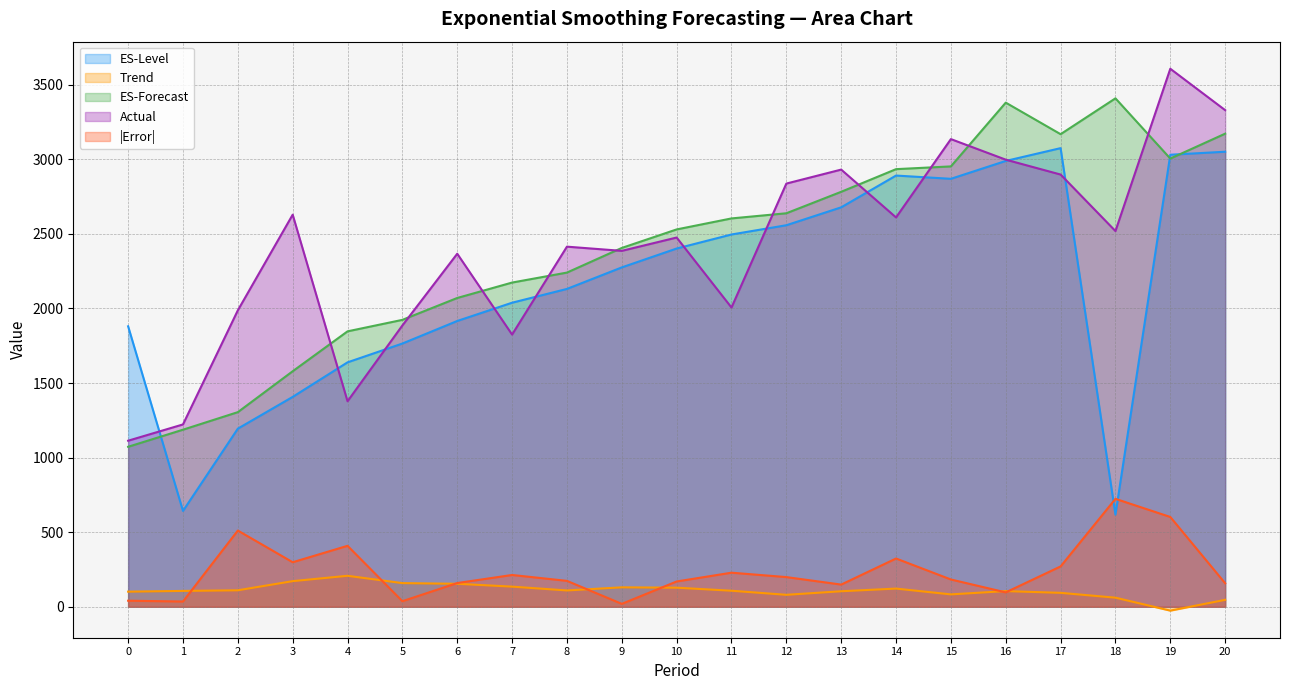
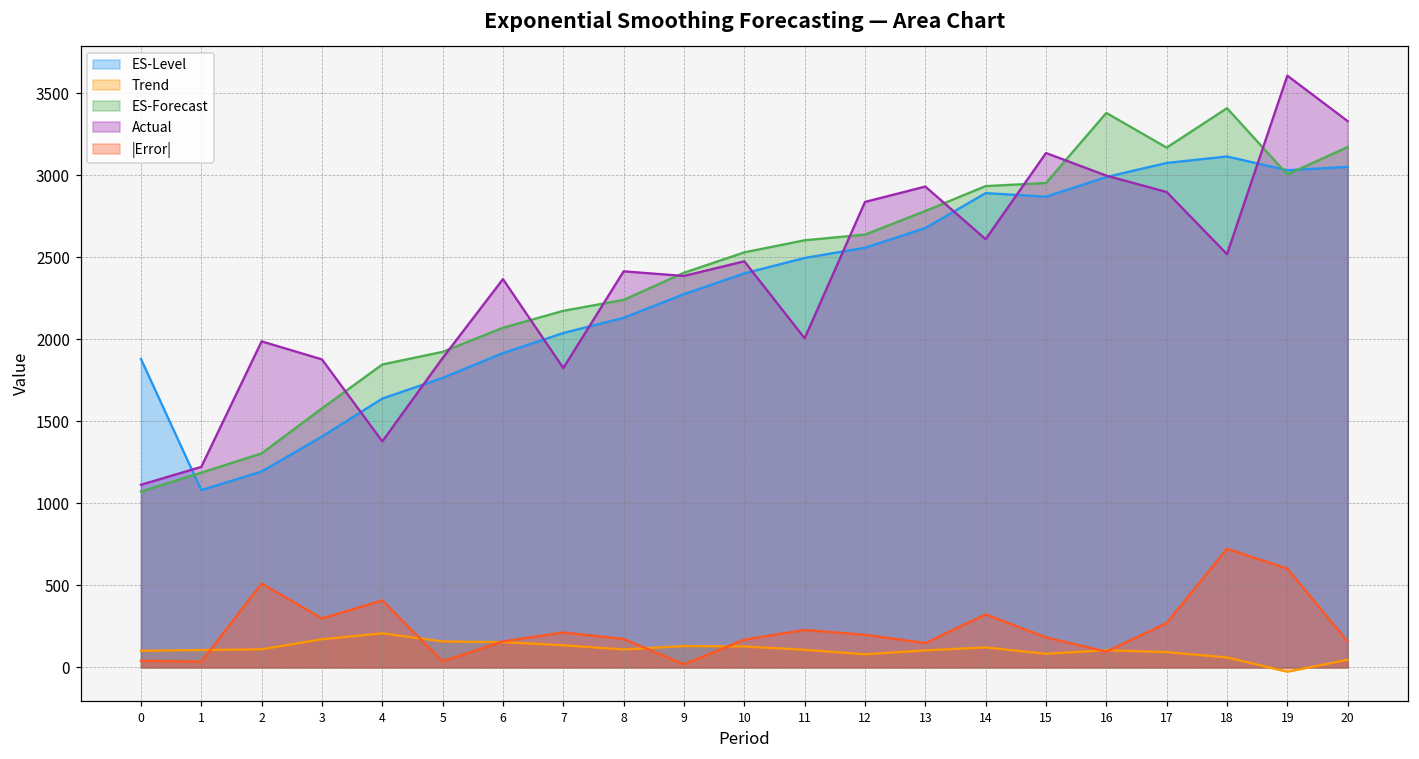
  {
    "ES-Level": {
      "0": 1880,
-     "1": 640,
+     "1": 1080,
      "2": 1190,
      "3": 1410,
      "4": 1640,
      "5": 1760,
      "6": 1920,
      "7": 2040,
      "8": 2130,
      "9": 2280,
      "10": 2400,
      "11": 2500,
      "12": 2560,
      "13": 2680,
      "14": 2890,
      "15": 2870,
      "17": 3070,
-     "18": 620,
+     "18": 3110,
      "19": 3030,
      "20": 3050
    },
    "ES-Forecast": {
      "0": 1070,
      "1": 1190,
      "2": 1300,
      "3": 1580,
      "4": 1850,
      "5": 1920,
      "6": 2070,
      "7": 2170,
      "8": 2240,
      "9": 2410,
      "10": 2530,
      "11": 2600,
      "12": 2640,
      "13": 2780,
      "14": 2930,
      "15": 2950,
      "16": 3380,
      "17": 3170,
      "18": 3410,
      "19": 3000,
      "20": 3170
    },
    "Actual": {
      "0": 1110,
      "1": 1220,
      "2": 1990,
-     "3": 2630,
+     "3": 1880,
      "4": 1380,
      "5": 1890,
      "6": 2370,
      "7": 1820,
      "8": 2410,
      "9": 2390,
      "10": 2480,
      "11": 2010,
      "12": 2840,
      "13": 2930,
      "14": 2610,
      "15": 3140,
      "17": 2900,
      "18": 2520,
      "19": 3610,
      "20": 3330
    }
  }
